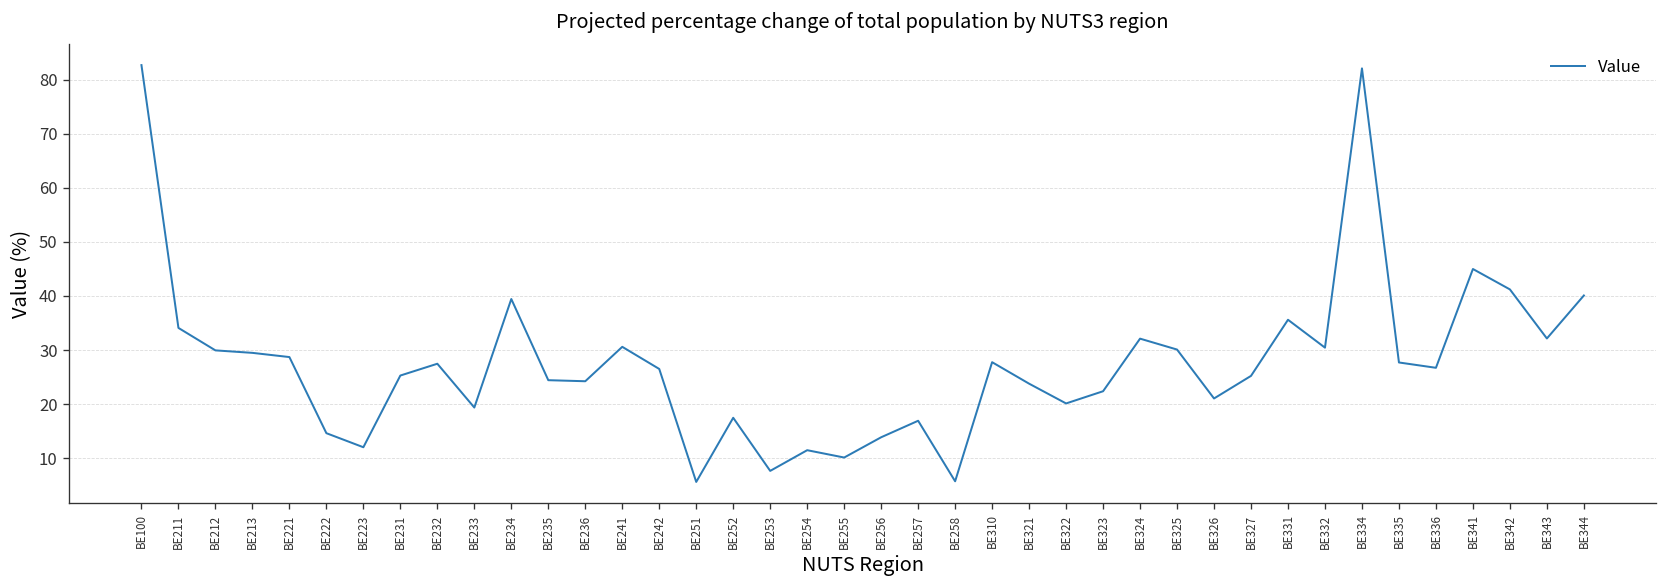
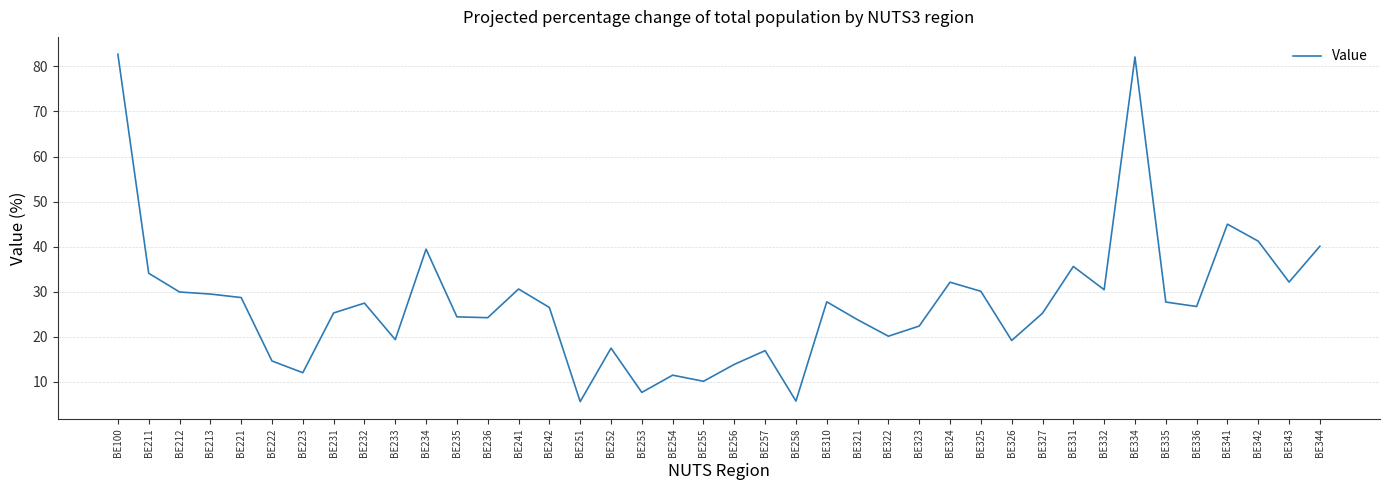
  {
    "BE100": 83,
    "BE211": 34,
    "BE212": 30,
    "BE213": 29,
    "BE221": 29,
    "BE222": 15,
    "BE223": 12,
    "BE231": 25,
    "BE232": 27,
    "BE233": 19,
    "BE234": 39,
    "BE235": 24,
    "BE236": 24,
    "BE241": 31,
    "BE242": 27,
    "BE251": 6,
    "BE252": 17,
    "BE253": 8,
    "BE254": 11,
    "BE255": 10,
    "BE256": 14,
    "BE257": 17,
    "BE258": 6,
    "BE310": 28,
    "BE321": 24,
    "BE322": 20,
    "BE323": 22,
    "BE324": 32,
    "BE325": 30,
-   "BE326": 21,
+   "BE326": 19,
    "BE327": 25,
    "BE331": 36,
    "BE332": 30,
    "BE334": 82,
    "BE335": 28,
    "BE336": 27,
    "BE341": 45,
    "BE342": 41,
    "BE343": 32,
    "BE344": 40
  }
